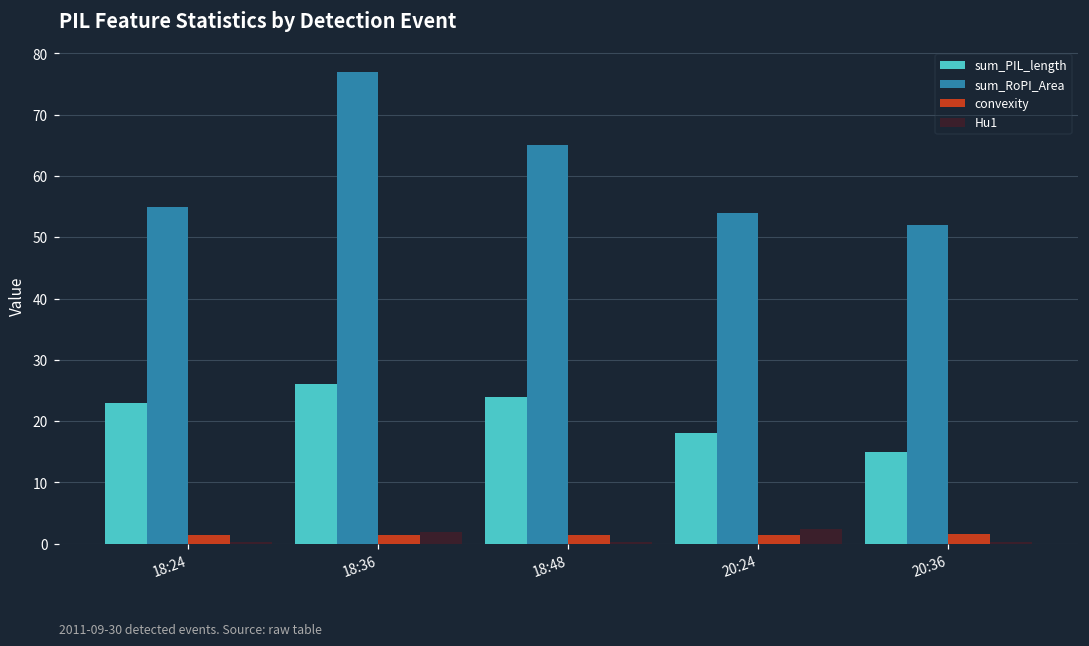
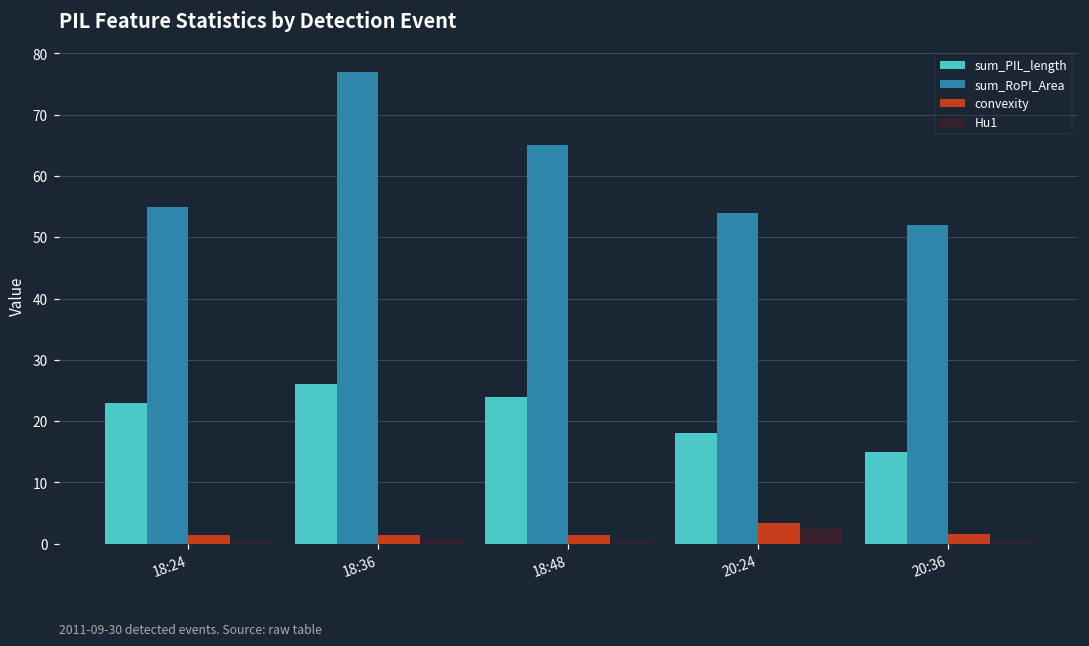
  {
    "sum_PIL_length": {
      "18:24": 23,
      "18:36": 26,
      "18:48": 24,
      "20:24": 18,
      "20:36": 15
    },
    "sum_RoPI_Area": {
      "18:24": 55,
      "18:36": 77,
      "18:48": 65,
      "20:24": 54,
      "20:36": 52
    },
    "convexity": {
      "18:24": 1,
      "18:36": 1,
      "18:48": 1,
-     "20:24": 1,
+     "20:24": 3,
      "20:36": 2
    },
    "Hu1": {
-     "18:36": 2,
+     "18:36": 0,
      "20:24": 2
    }
  }
